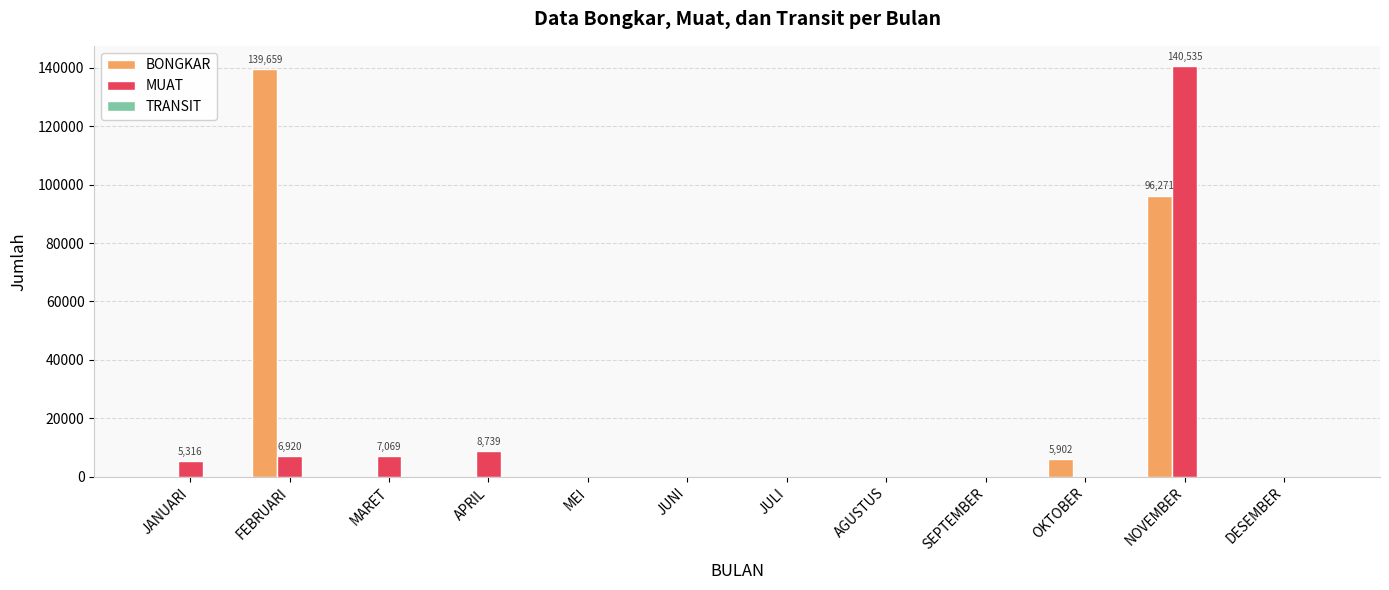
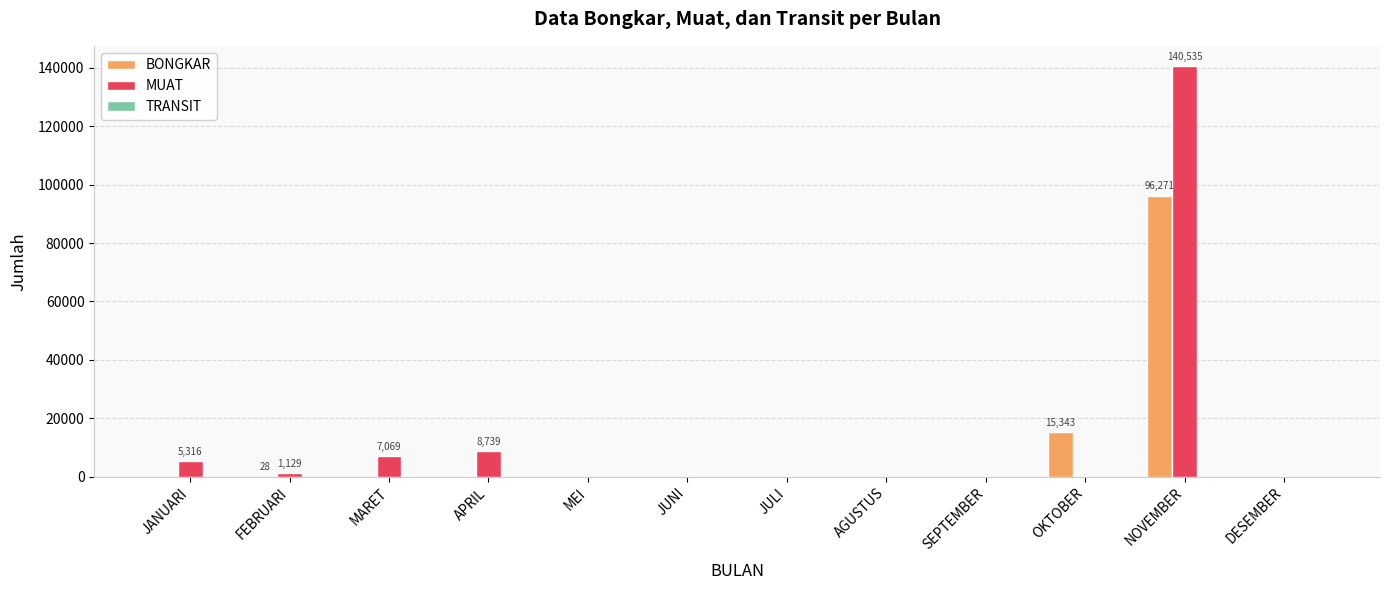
  {
    "BONGKAR": {
-     "FEBRUARI": "139,659",
-     "OKTOBER": "5,902",
+     "FEBRUARI": "28",
+     "OKTOBER": "15,343",
      "NOVEMBER": "96,271"
    },
    "MUAT": {
      "JANUARI": "5,316",
-     "FEBRUARI": "6,920",
+     "FEBRUARI": "1,129",
      "MARET": "7,069",
      "APRIL": "8,739",
      "NOVEMBER": "140,535"
    },
    "TRANSIT": {
      "JANUARI": "0",
      "FEBRUARI": "0",
      "MARET": "0",
      "APRIL": "0",
      "MEI": "0",
      "JUNI": "0",
      "JULI": "0",
      "AGUSTUS": "0",
      "SEPTEMBER": "0",
      "OKTOBER": "0",
      "NOVEMBER": "0",
      "DESEMBER": "0"
    }
  }
